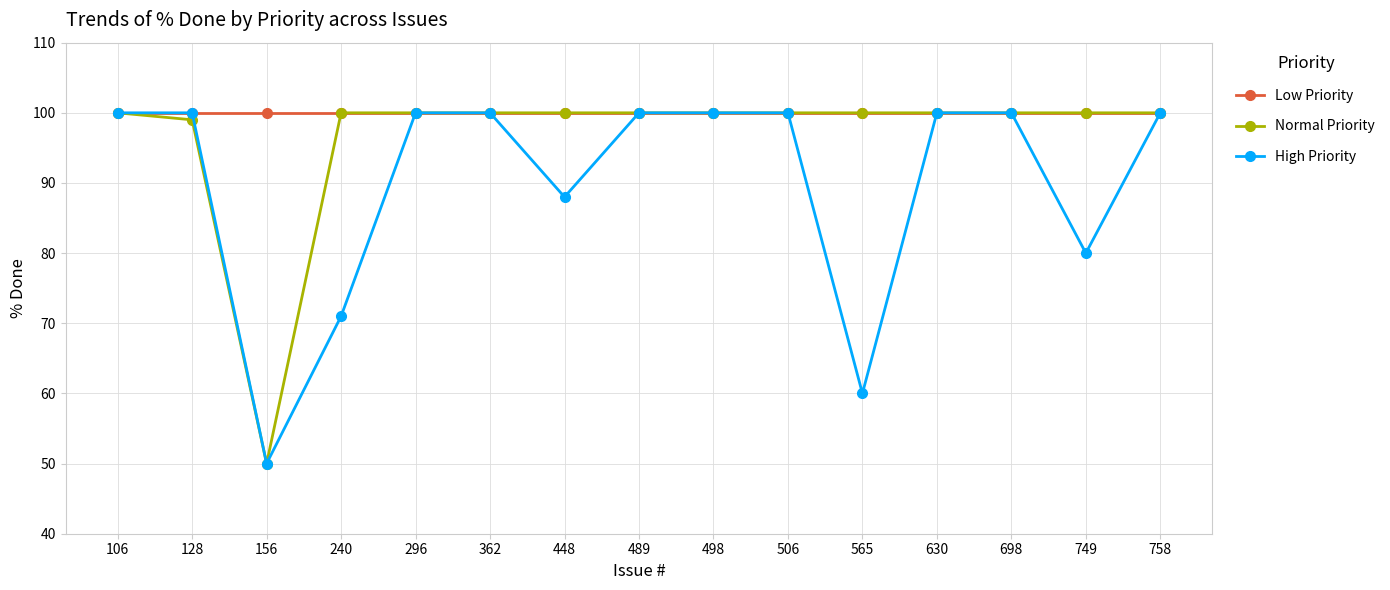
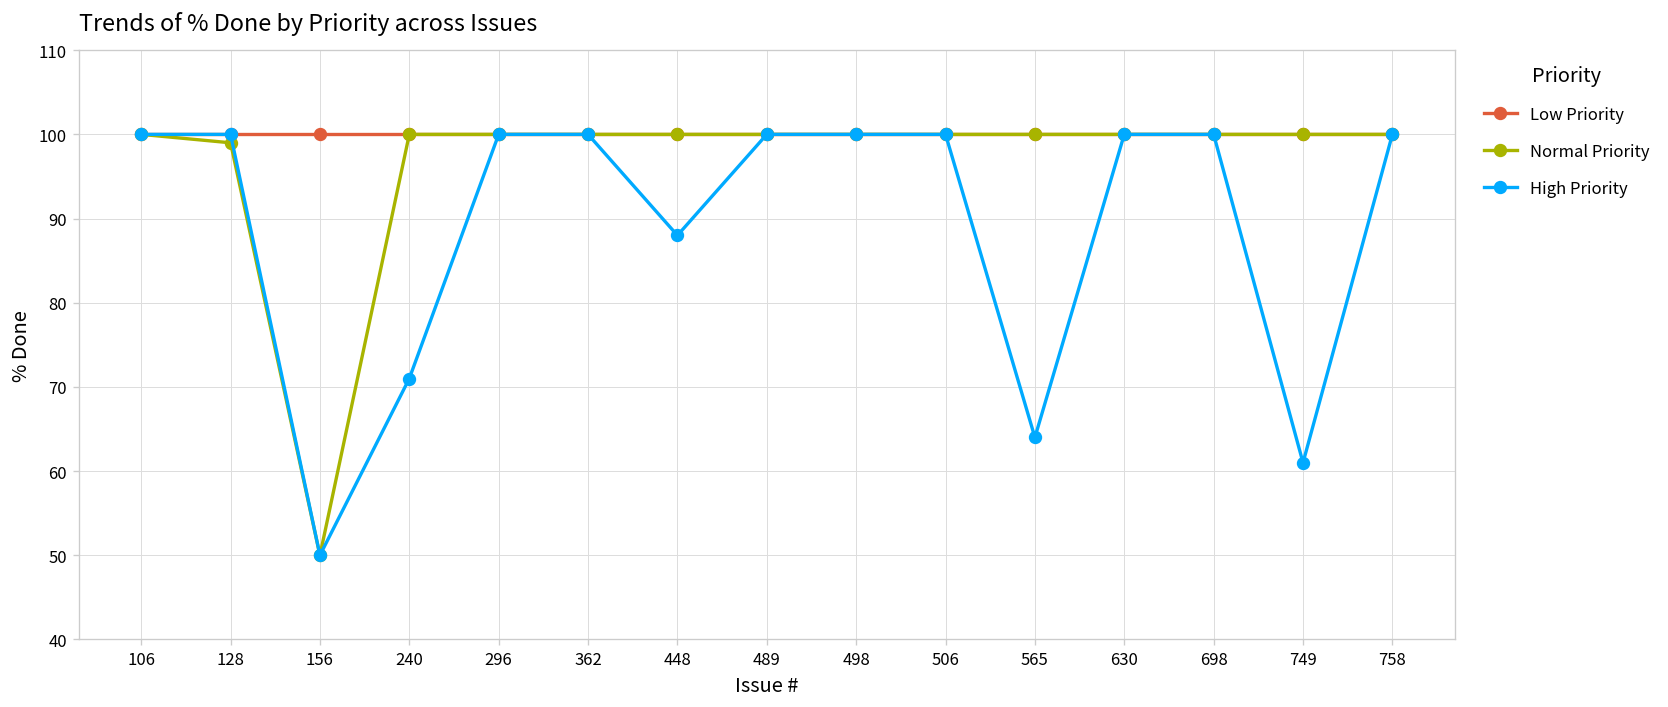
  {
    "Low Priority": {
      "156": 100
    },
    "Normal Priority": {
      "128": 99
    },
    "High Priority": {
      "240": 71,
      "448": 88,
-     "565": 60,
-     "749": 80
+     "565": 64,
+     "749": 61
    }
  }
